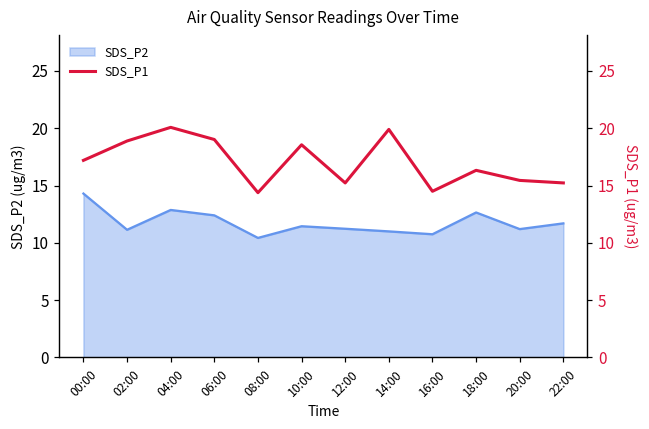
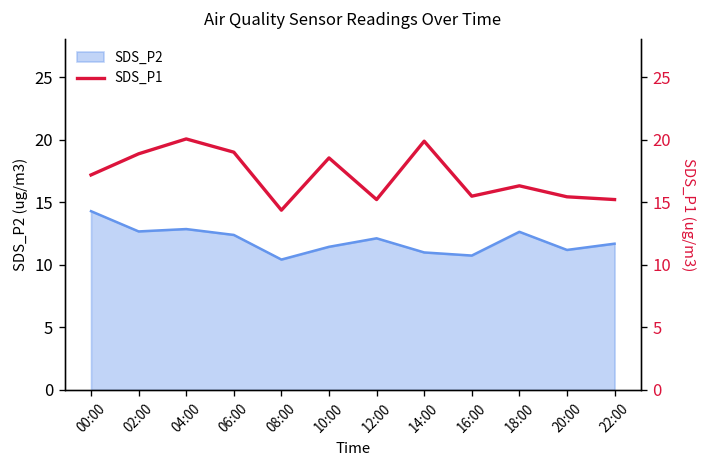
  {
    "SDS_P2": {
      "00:00": 14.3,
-     "02:00": 11.1,
+     "02:00": 12.7,
      "04:00": 12.9,
      "06:00": 12.4,
      "08:00": 10.4,
      "10:00": 11.5,
-     "12:00": 11.2,
+     "12:00": 12.1,
      "14:00": 11.0,
      "16:00": 10.8,
      "18:00": 12.7,
      "20:00": 11.2,
      "22:00": 11.7
    },
    "SDS_P1": {
      "00:00": 17.2,
      "02:00": 18.9,
      "04:00": 20.1,
      "06:00": 19.0,
      "08:00": 14.4,
      "10:00": 18.6,
      "12:00": 15.2,
      "14:00": 19.9,
-     "16:00": 14.5,
+     "16:00": 15.5,
      "18:00": 16.3,
      "20:00": 15.5,
      "22:00": 15.2
    }
  }
